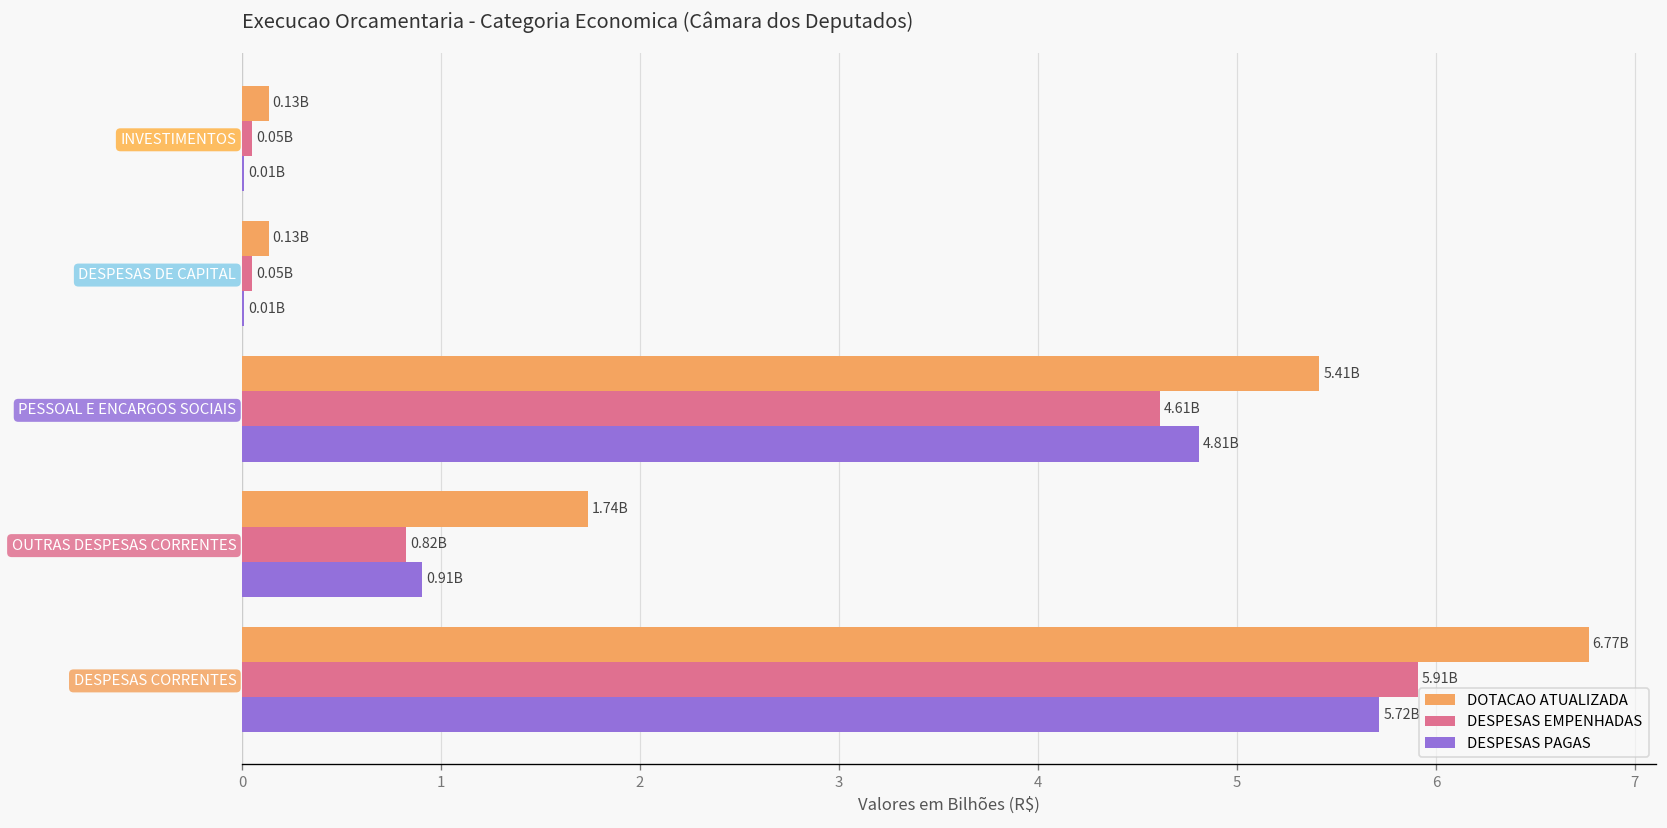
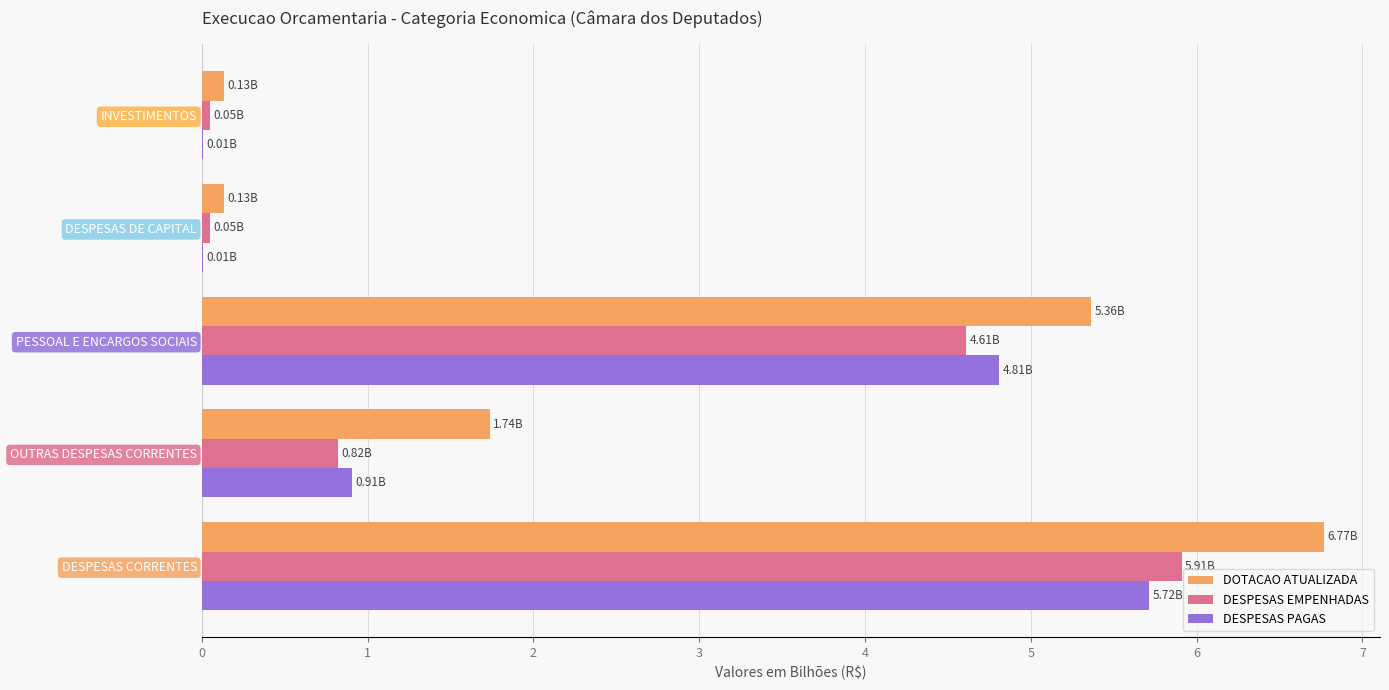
  {
    "DOTACAO ATUALIZADA": {
      "INVESTIMENTOS": "0.13B",
      "DESPESAS DE CAPITAL": "0.13B",
-     "PESSOAL E ENCARGOS SOCIAIS": "5.41B",
+     "PESSOAL E ENCARGOS SOCIAIS": "5.36B",
      "OUTRAS DESPESAS CORRENTES": "1.74B",
      "DESPESAS CORRENTES": "6.77B"
    },
    "DESPESAS EMPENHADAS": {
      "INVESTIMENTOS": "0.05B",
      "DESPESAS DE CAPITAL": "0.05B",
      "PESSOAL E ENCARGOS SOCIAIS": "4.61B",
      "OUTRAS DESPESAS CORRENTES": "0.82B"
    }
  }
